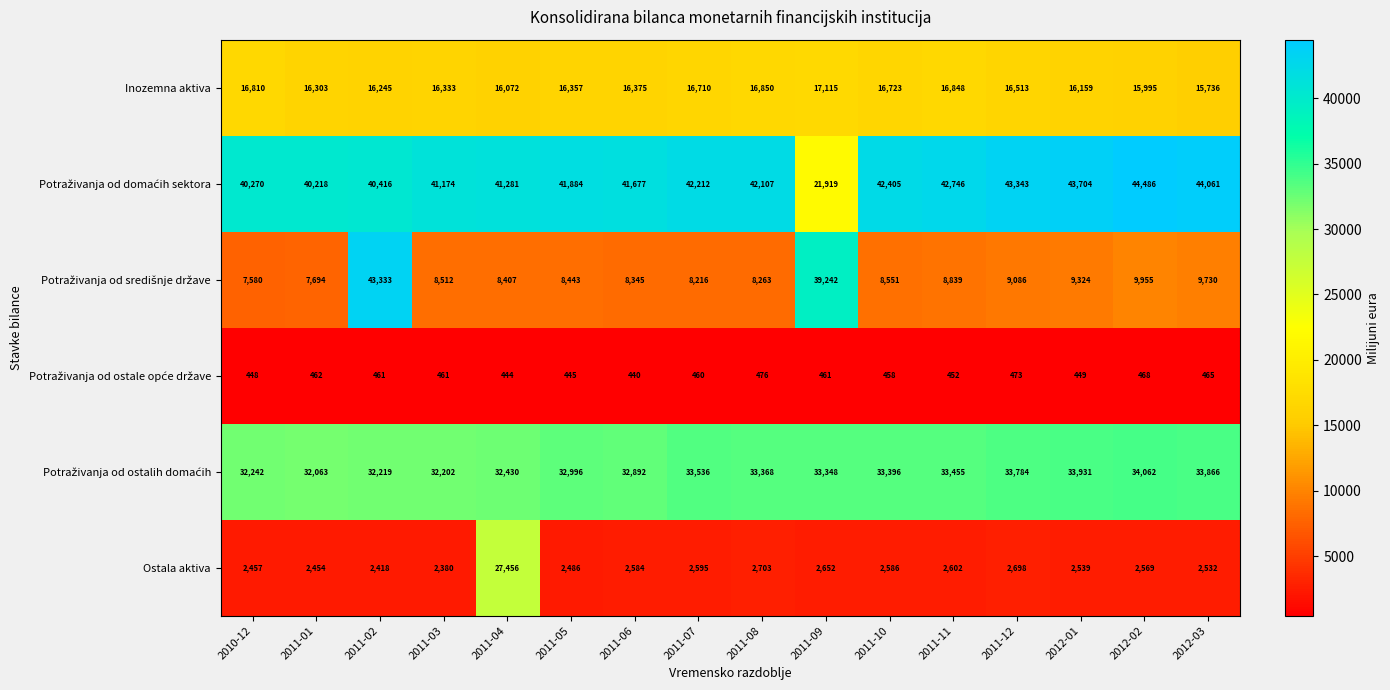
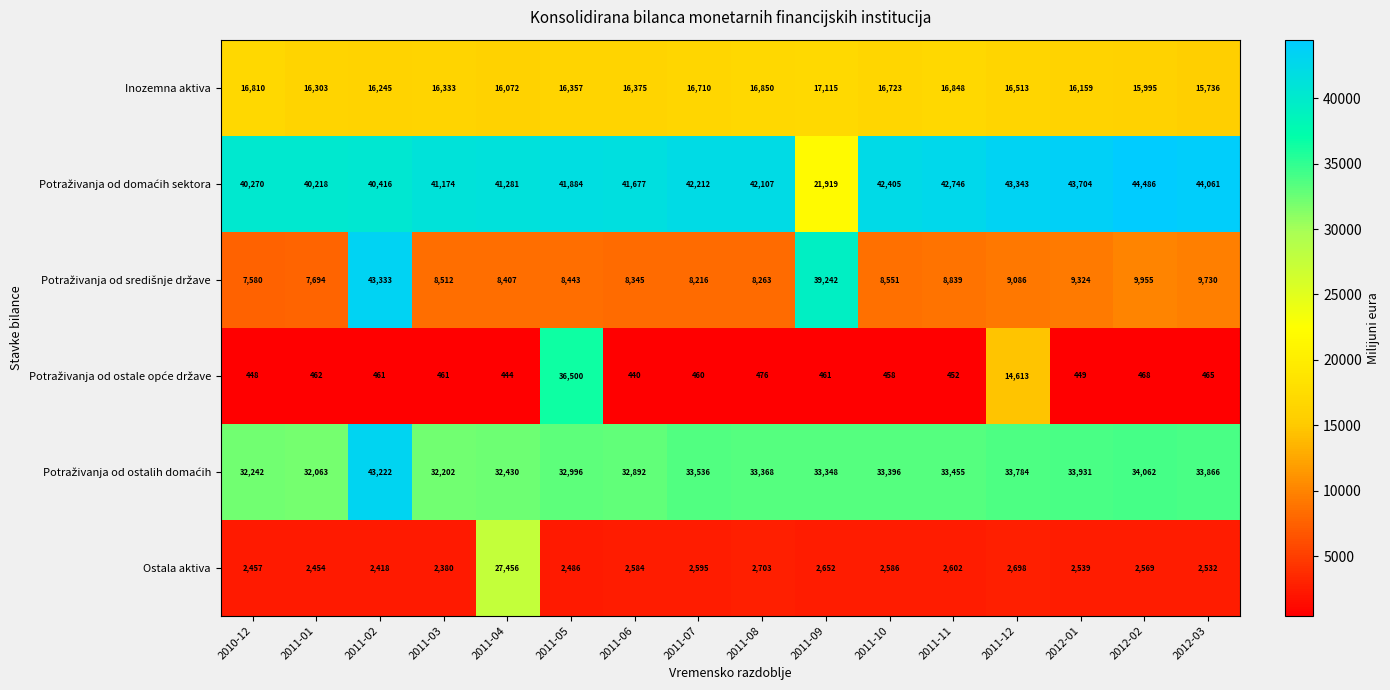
  {
    "Inozemna aktiva": {
      "2010-12": "16,810",
      "2011-01": "16,303",
      "2011-02": "16,245",
      "2011-03": "16,333",
      "2011-04": "16,072",
      "2011-05": "16,357",
      "2011-06": "16,375",
      "2011-07": "16,710",
      "2011-08": "16,850",
      "2011-09": "17,115",
      "2011-10": "16,723",
      "2011-11": "16,848",
      "2011-12": "16,513",
      "2012-01": "16,159",
      "2012-02": "15,995",
      "2012-03": "15,736"
    },
    "Potraživanja od domaćih sektora": {
      "2010-12": "40,270",
      "2011-01": "40,218",
      "2011-02": "40,416",
      "2011-03": "41,174",
      "2011-04": "41,281",
      "2011-05": "41,884",
      "2011-06": "41,677",
      "2011-07": "42,212",
      "2011-08": "42,107",
      "2011-09": "21,919",
      "2011-10": "42,405",
      "2011-11": "42,746",
      "2011-12": "43,343",
      "2012-01": "43,704",
      "2012-02": "44,486",
      "2012-03": "44,061"
    },
    "Potraživanja od središnje države": {
      "2010-12": "7,580",
      "2011-01": "7,694",
      "2011-02": "43,333",
      "2011-03": "8,512",
      "2011-04": "8,407",
      "2011-05": "8,443",
      "2011-06": "8,345",
      "2011-07": "8,216",
      "2011-08": "8,263",
      "2011-09": "39,242",
      "2011-10": "8,551",
      "2011-11": "8,839",
      "2011-12": "9,086",
      "2012-01": "9,324",
      "2012-02": "9,955",
      "2012-03": "9,730"
    },
    "Potraživanja od ostale opće države": {
      "2010-12": "448",
      "2011-01": "462",
      "2011-02": "461",
      "2011-03": "461",
      "2011-04": "444",
-     "2011-05": "445",
+     "2011-05": "36,500",
      "2011-06": "440",
      "2011-07": "460",
      "2011-08": "476",
      "2011-09": "461",
      "2011-10": "458",
      "2011-11": "452",
-     "2011-12": "473",
+     "2011-12": "14,613",
      "2012-01": "449",
      "2012-02": "468",
      "2012-03": "465"
    },
    "Potraživanja od ostalih domaćih": {
      "2010-12": "32,242",
      "2011-01": "32,063",
-     "2011-02": "32,219",
+     "2011-02": "43,222",
      "2011-03": "32,202",
      "2011-04": "32,430",
      "2011-05": "32,996",
      "2011-06": "32,892",
      "2011-07": "33,536",
      "2011-08": "33,368",
      "2011-09": "33,348",
      "2011-10": "33,396",
      "2011-11": "33,455",
      "2011-12": "33,784",
      "2012-01": "33,931",
      "2012-02": "34,062",
      "2012-03": "33,866"
    },
    "Ostala aktiva": {
      "2010-12": "2,457",
      "2011-01": "2,454",
      "2011-02": "2,418",
      "2011-03": "2,380",
      "2011-04": "27,456",
      "2011-05": "2,486",
      "2011-06": "2,584",
      "2011-07": "2,595",
      "2011-08": "2,703",
      "2011-09": "2,652",
      "2011-10": "2,586",
      "2011-11": "2,602",
      "2011-12": "2,698",
      "2012-01": "2,539",
      "2012-02": "2,569",
      "2012-03": "2,532"
    }
  }
